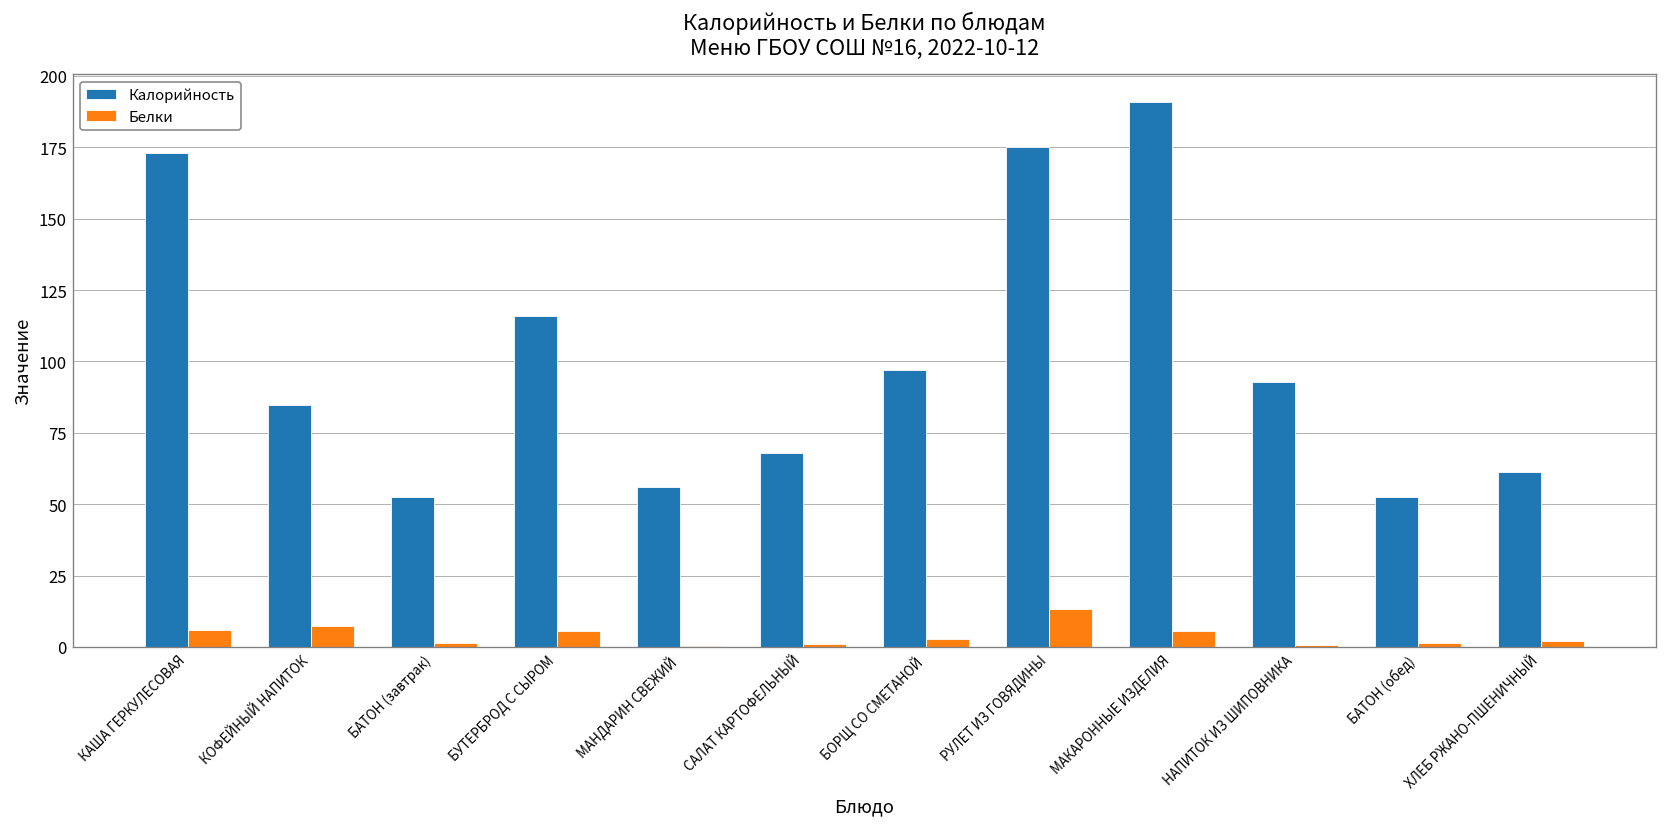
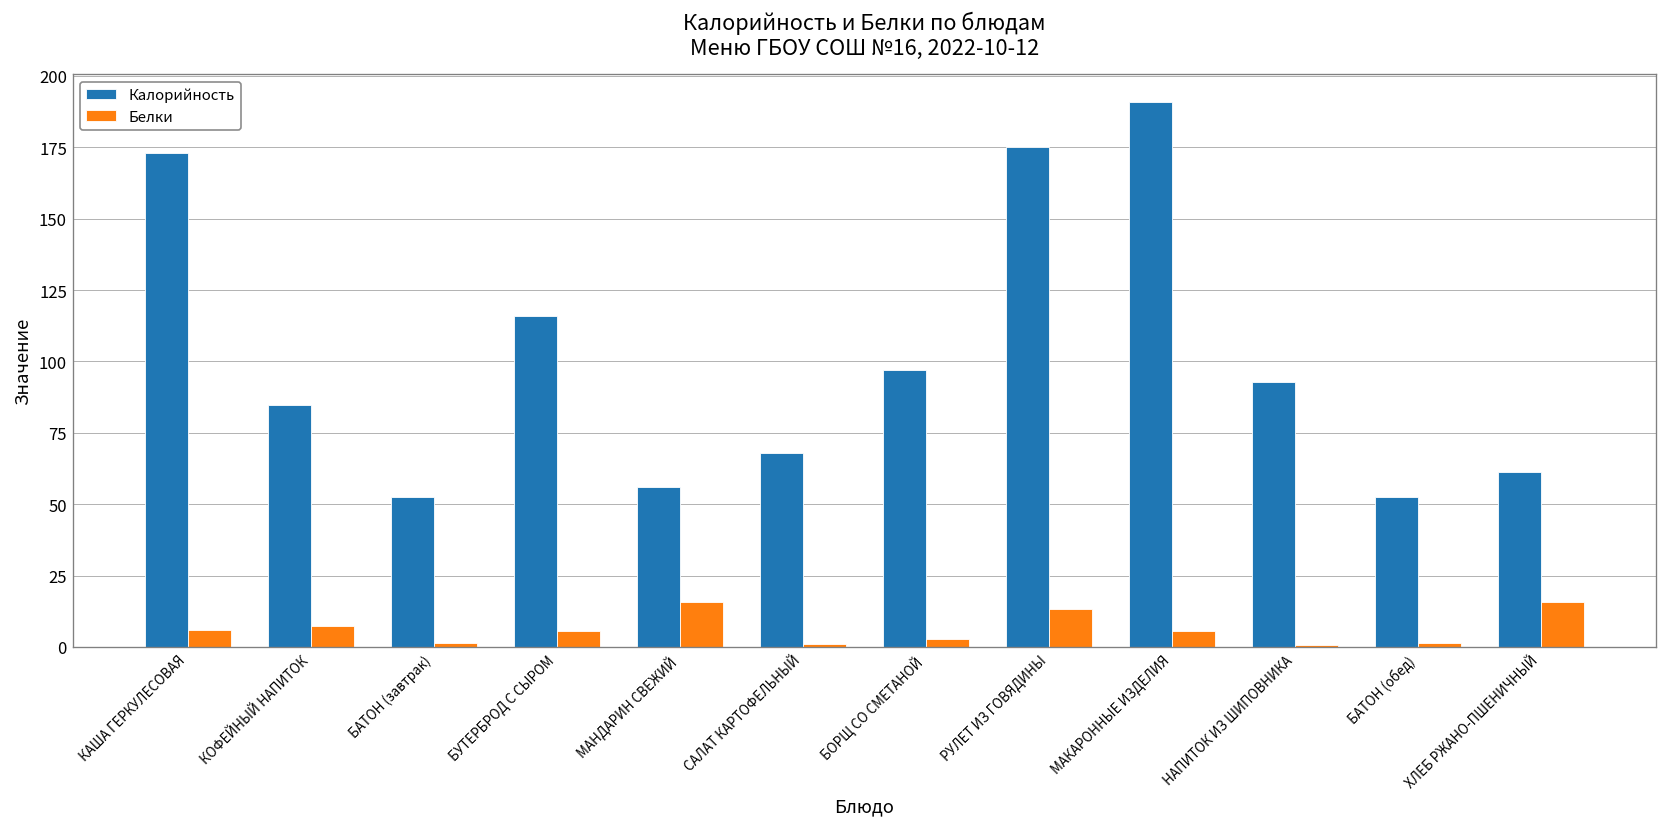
  {
    "Калорийность": {
      "КАША ГЕРКУЛЕСОВАЯ": 173,
      "КОФЕЙНЫЙ НАПИТОК": 85,
      "БАТОН (завтрак)": 52,
      "БУТЕРБРОД С СЫРОМ": 116,
      "МАНДАРИН СВЕЖИЙ": 56,
      "САЛАТ КАРТОФЕЛЬНЫЙ": 68,
      "БОРЩ СО СМЕТАНОЙ": 97,
      "РУЛЕТ ИЗ ГОВЯДИНЫ": 175,
      "МАКАРОННЫЕ ИЗДЕЛИЯ": 191,
      "НАПИТОК ИЗ ШИПОВНИКА": 93,
      "БАТОН (обед)": 52,
      "ХЛЕБ РЖАНО-ПШЕНИЧНЫЙ": 61
    },
    "Белки": {
      "КАША ГЕРКУЛЕСОВАЯ": 6,
      "КОФЕЙНЫЙ НАПИТОК": 7,
      "БАТОН (завтрак)": 2,
      "БУТЕРБРОД С СЫРОМ": 6,
-     "МАНДАРИН СВЕЖИЙ": 0,
+     "МАНДАРИН СВЕЖИЙ": 16,
      "БОРЩ СО СМЕТАНОЙ": 3,
      "РУЛЕТ ИЗ ГОВЯДИНЫ": 13,
      "МАКАРОННЫЕ ИЗДЕЛИЯ": 6,
      "БАТОН (обед)": 2,
-     "ХЛЕБ РЖАНО-ПШЕНИЧНЫЙ": 2
+     "ХЛЕБ РЖАНО-ПШЕНИЧНЫЙ": 16
    }
  }
